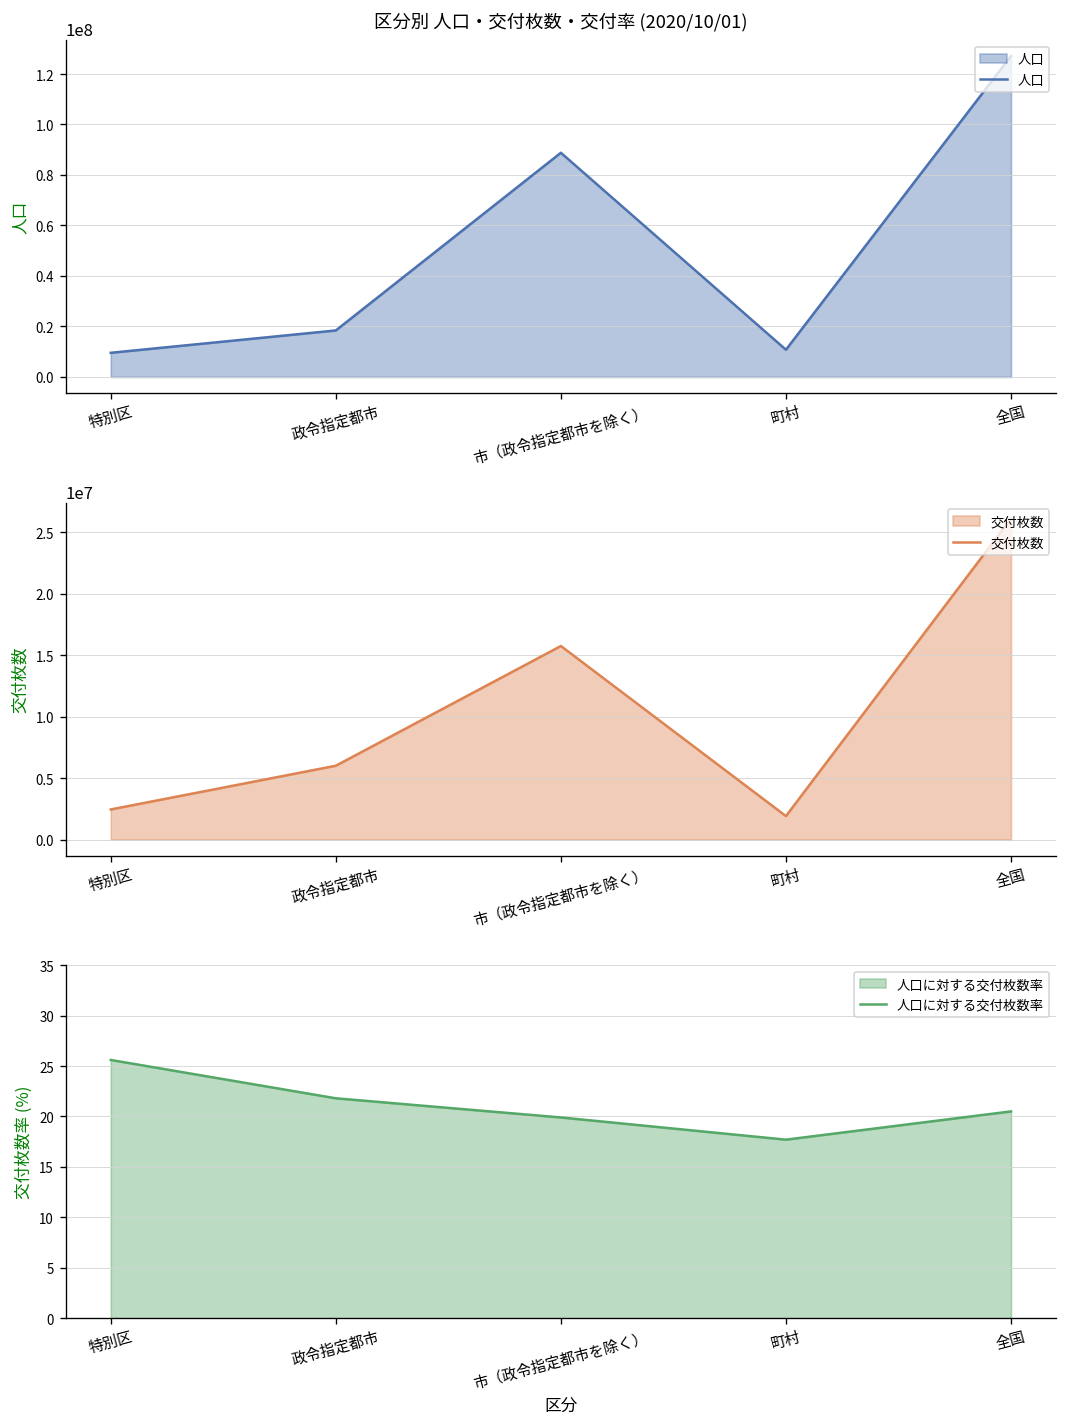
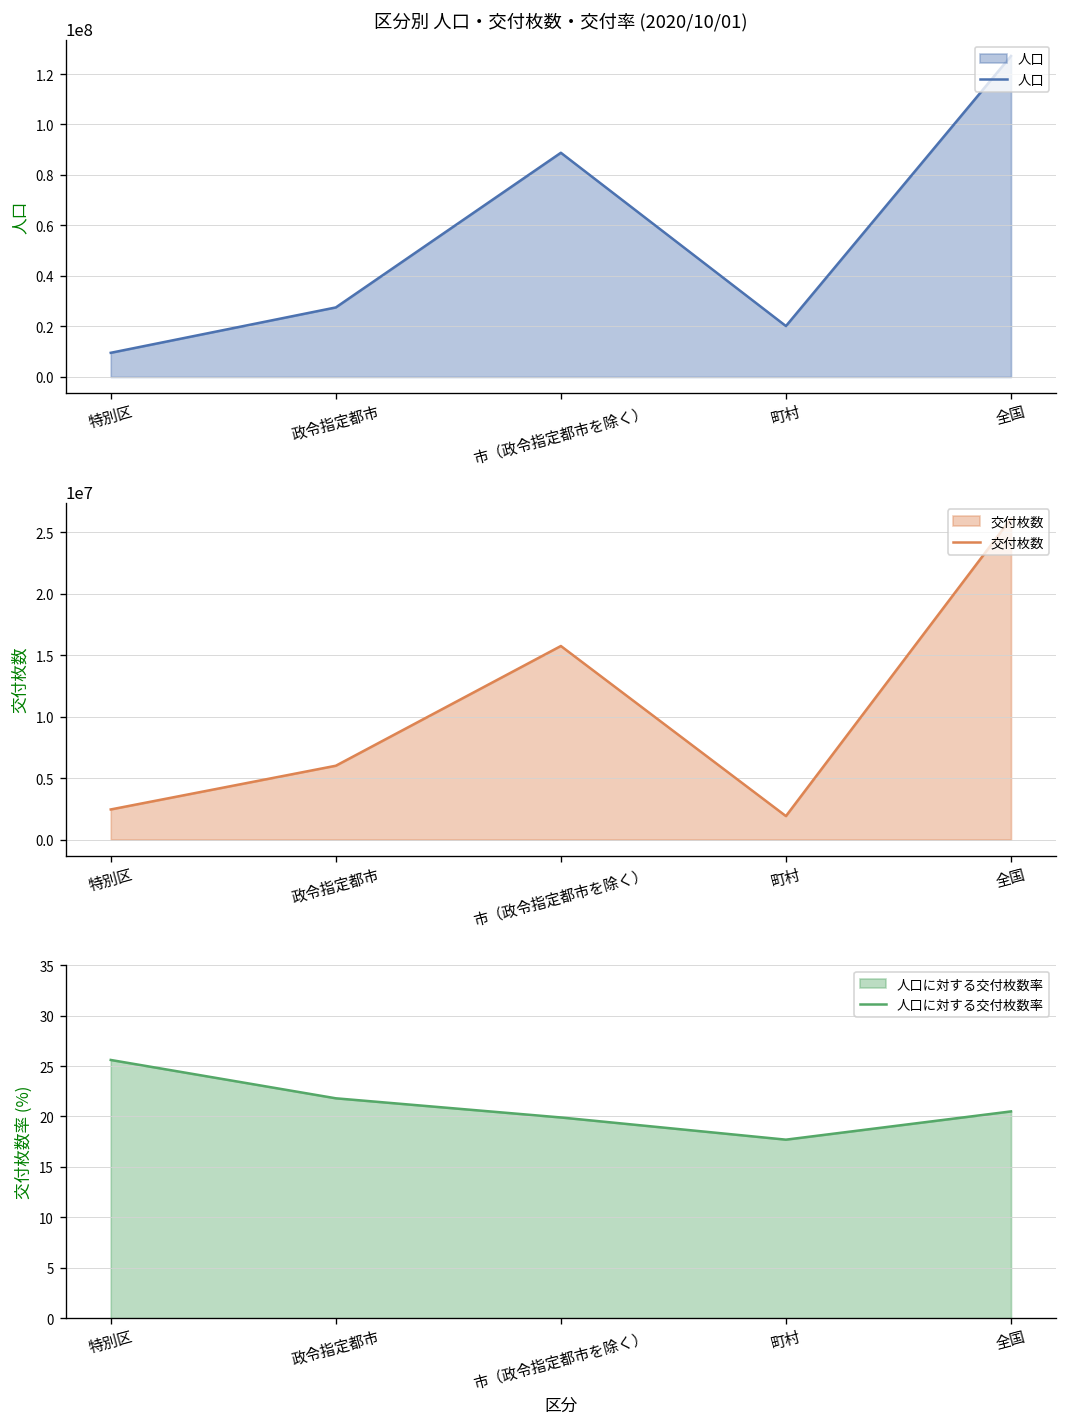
  {
    "区分別 人口・交付枚数・交付率 (2020/10/01)": {
      "特別区": 10000000,
-     "政令指定都市": 18000000,
+     "政令指定都市": 28000000,
      "市（政令指定都市を除く）": 89000000,
-     "町村": 11000000
+     "町村": 20000000
    }
  }
